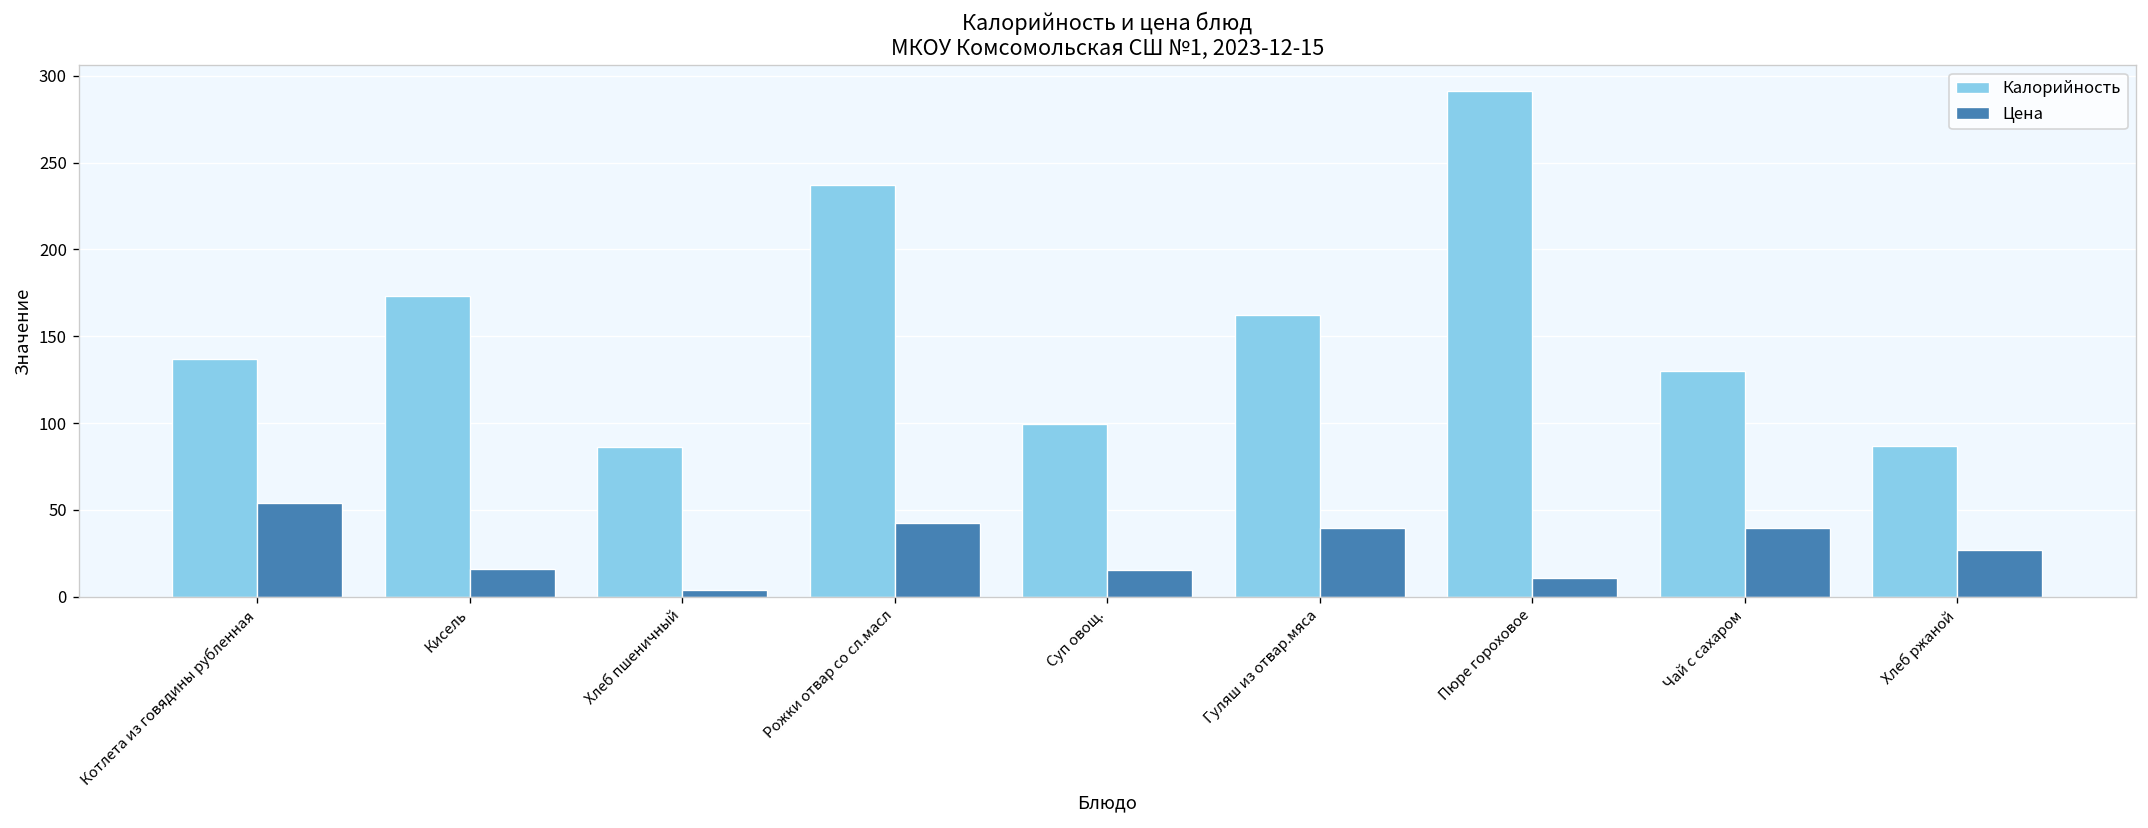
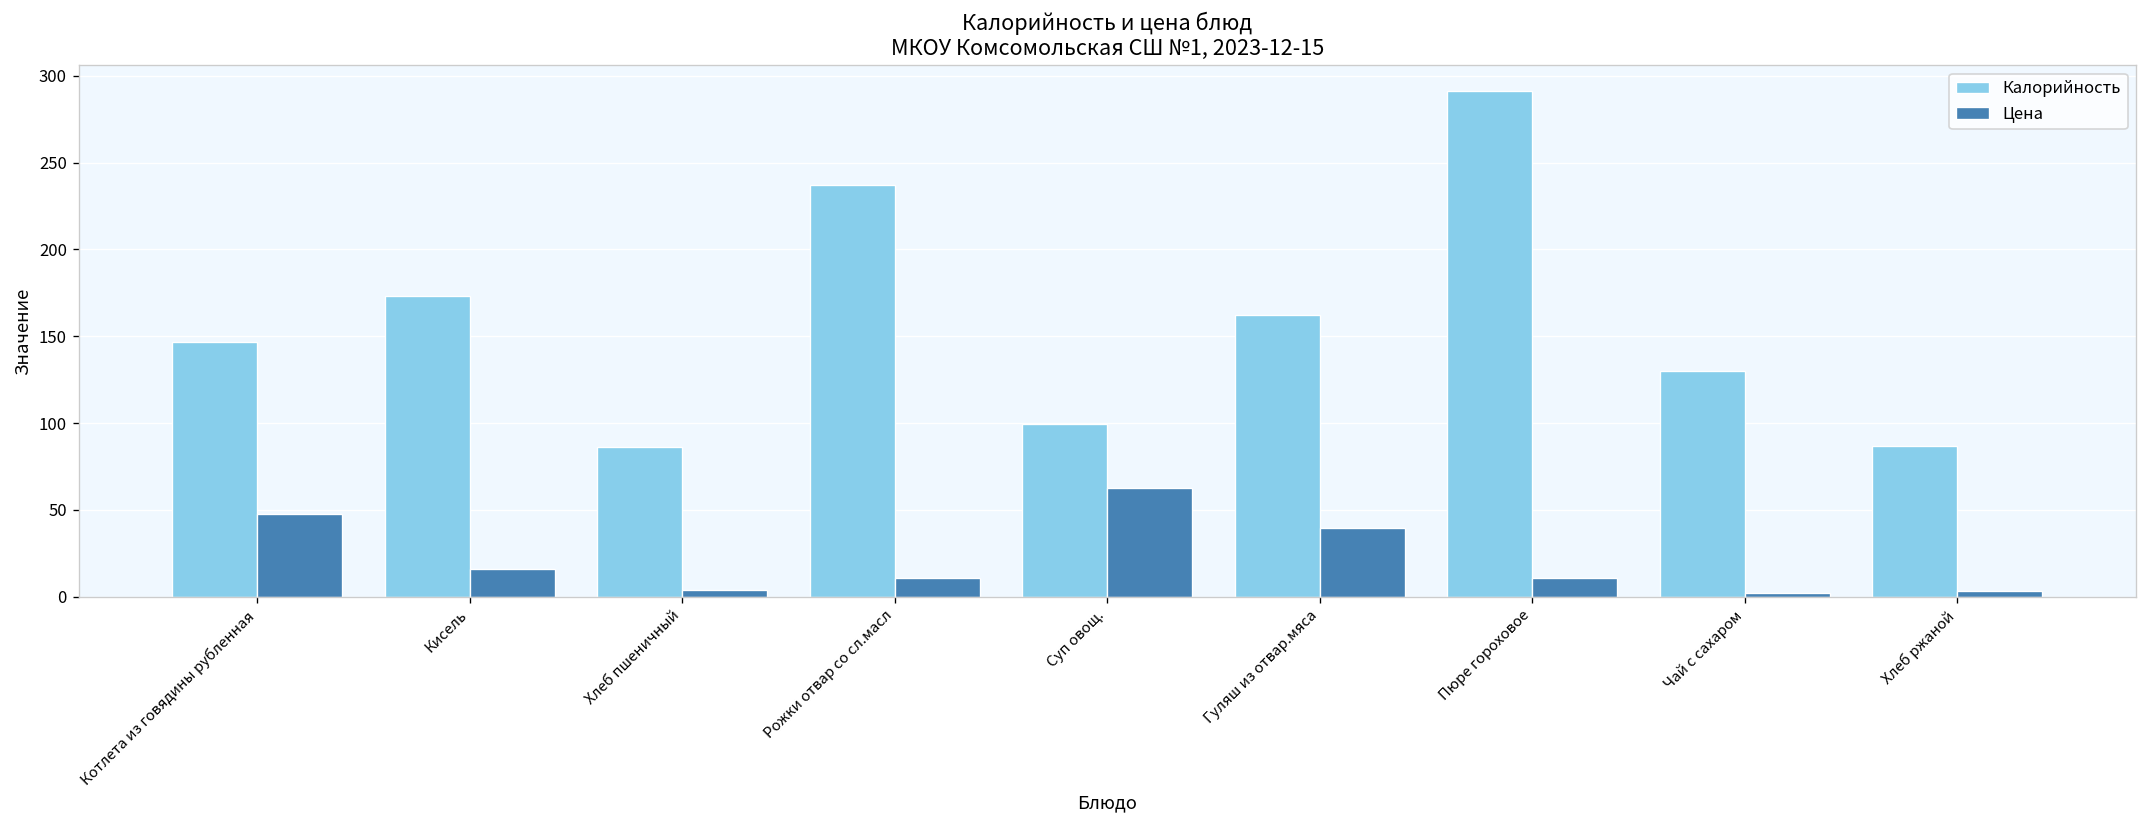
  {
    "Калорийность": {
-     "Котлета из говядины рубленная": 137,
+     "Котлета из говядины рубленная": 147,
      "Кисель": 173,
      "Хлеб пшеничный": 86,
      "Рожки отвар со сл.масл": 237,
      "Суп овощ.": 100,
      "Гуляш из отвар.мяса": 162,
      "Пюре гороховое": 292,
      "Чай с сахаром": 130,
      "Хлеб ржаной": 87
    },
    "Цена": {
-     "Котлета из говядины рубленная": 54,
+     "Котлета из говядины рубленная": 48,
      "Кисель": 16,
      "Хлеб пшеничный": 4,
-     "Рожки отвар со сл.масл": 43,
-     "Суп овощ.": 15,
+     "Рожки отвар со сл.масл": 11,
+     "Суп овощ.": 63,
      "Гуляш из отвар.мяса": 40,
      "Пюре гороховое": 11,
-     "Чай с сахаром": 40,
-     "Хлеб ржаной": 27
+     "Чай с сахаром": 2,
+     "Хлеб ржаной": 4
    }
  }
